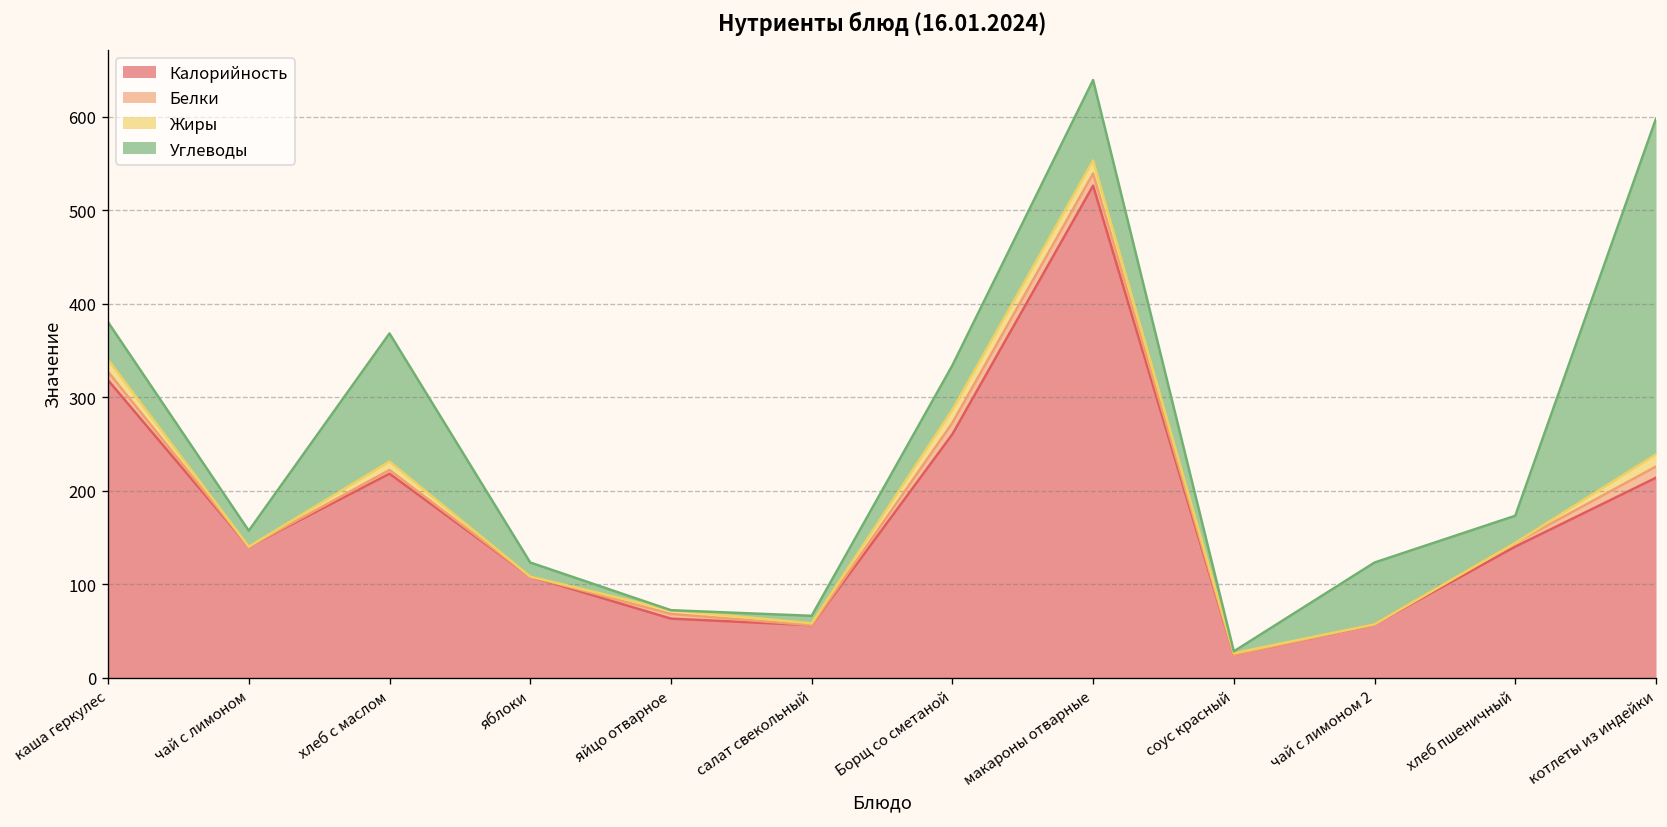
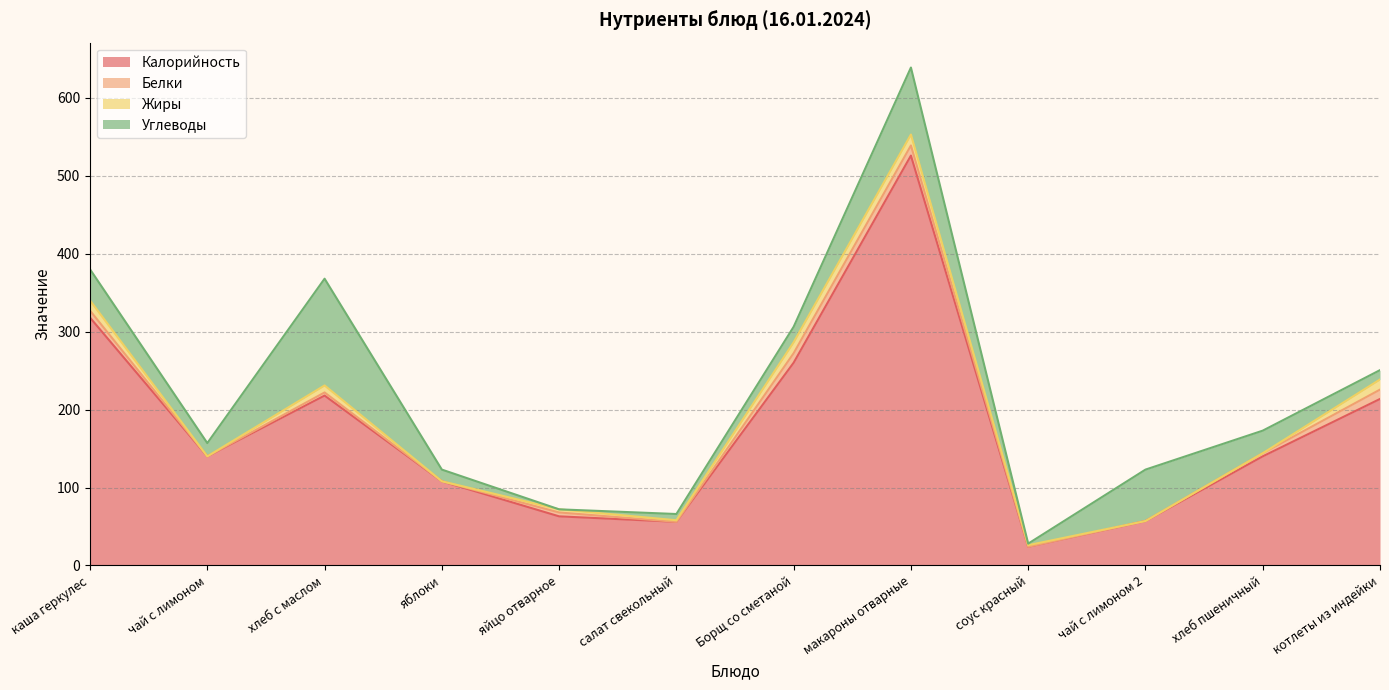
  {
    "Калорийность": {
      "каша геркулес": 320,
      "хлеб с маслом": 220,
      "яйцо отварное": 60,
      "Борщ со сметаной": 260,
      "макароны отварные": 530,
      "хлеб пшеничный": 140,
      "котлеты из индейки": 210
    },
    "Углеводы": {
      "каша геркулес": 40,
      "чай с лимоном": 20,
      "хлеб с маслом": 140,
      "яблоки": 20,
      "салат свекольный": 10,
-     "Борщ со сметаной": 50,
+     "Борщ со сметаной": 20,
      "макароны отварные": 90,
      "чай с лимоном 2": 70,
      "хлеб пшеничный": 30,
-     "котлеты из индейки": 360
+     "котлеты из индейки": 10
    }
  }
